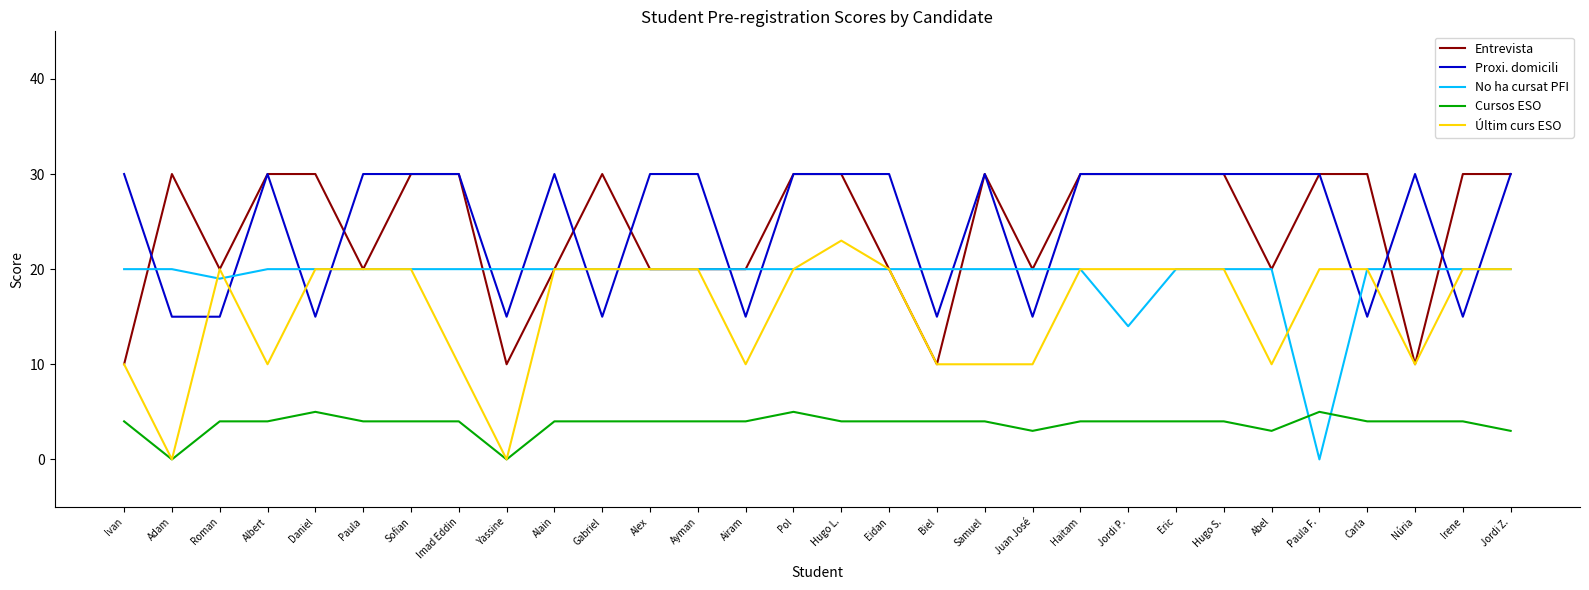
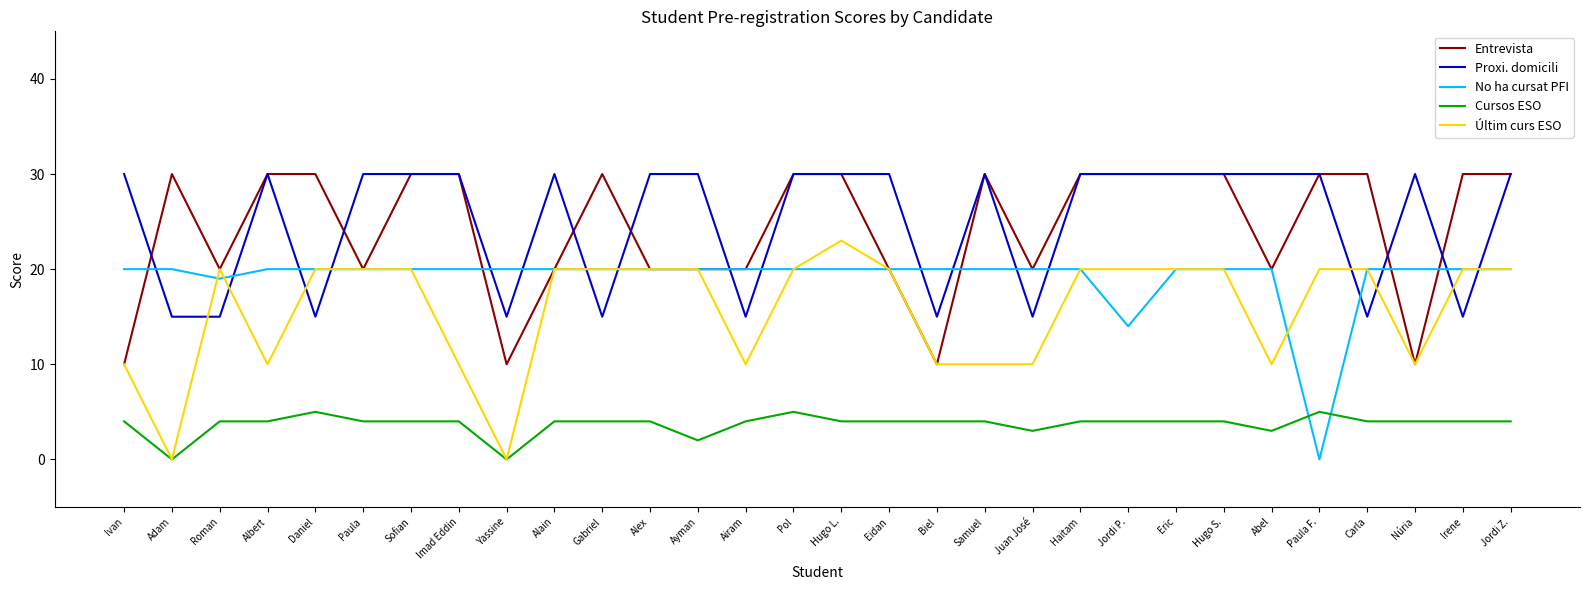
  {
    "Entrevista": {
      "Adam": 30,
      "Daniel": 30,
      "Yassine": 10,
      "Gabriel": 30,
      "Carla": 30,
      "Irene": 30
    },
    "Proxi. domicili": {
      "Ivan": 30,
      "Adam": 15,
      "Roman": 15,
      "Daniel": 15,
      "Paula": 30,
      "Yassine": 15,
      "Alain": 30,
      "Gabriel": 15,
      "Alex": 30,
      "Ayman": 30,
      "Airam": 15,
      "Eidan": 30,
      "Biel": 15,
      "Juan José": 15,
      "Abel": 30,
      "Carla": 15,
      "Núria": 30,
      "Irene": 15
    },
    "No ha cursat PFI": {
      "Ivan": 20,
      "Adam": 20,
      "Roman": 19,
      "Albert": 20,
      "Imad Eddin": 20,
      "Yassine": 20,
      "Hugo L.": 20,
      "Biel": 20,
      "Samuel": 20,
      "Jordi P.": 14,
      "Paula F.": 0,
      "Núria": 20
    },
    "Cursos ESO": {
      "Ivan": 4,
      "Roman": 4,
      "Albert": 4,
      "Daniel": 5,
      "Paula": 4,
      "Sofian": 4,
      "Imad Eddin": 4,
      "Alain": 4,
      "Gabriel": 4,
      "Alex": 4,
-     "Ayman": 4,
+     "Ayman": 2,
      "Airam": 4,
      "Pol": 5,
      "Hugo L.": 4,
      "Eidan": 4,
      "Biel": 4,
      "Samuel": 4,
      "Juan José": 3,
      "Haitam": 4,
      "Jordi P.": 4,
      "Eric": 4,
      "Hugo S.": 4,
      "Abel": 3,
      "Paula F.": 5,
      "Carla": 4,
      "Núria": 4,
      "Irene": 4,
-     "Jordi Z.": 3
+     "Jordi Z.": 4
    },
    "Últim curs ESO": {
      "Albert": 10,
      "Imad Eddin": 10,
      "Airam": 10,
      "Hugo L.": 23,
      "Samuel": 10,
      "Juan José": 10,
      "Jordi P.": 20,
      "Abel": 10,
      "Paula F.": 20
    }
  }
